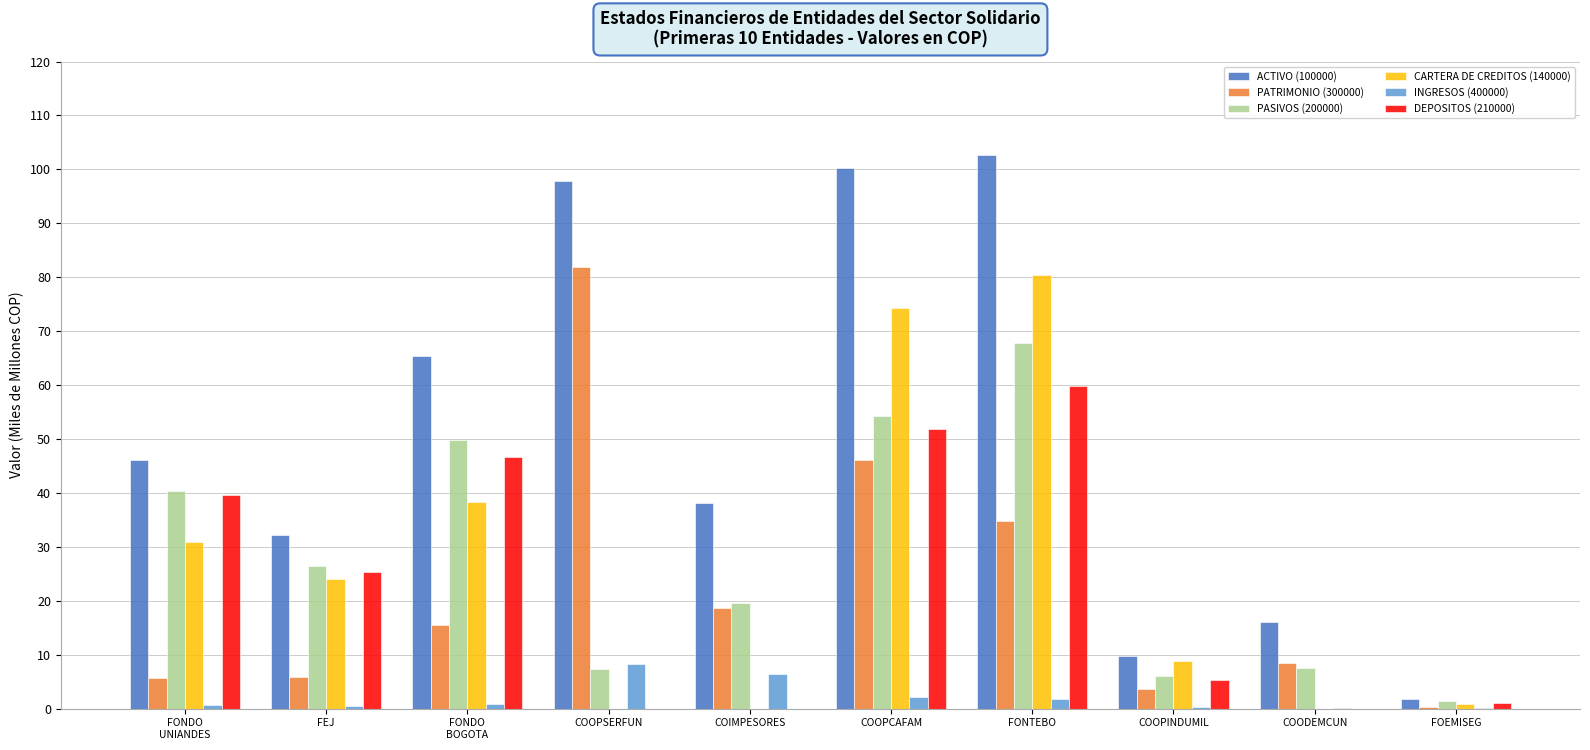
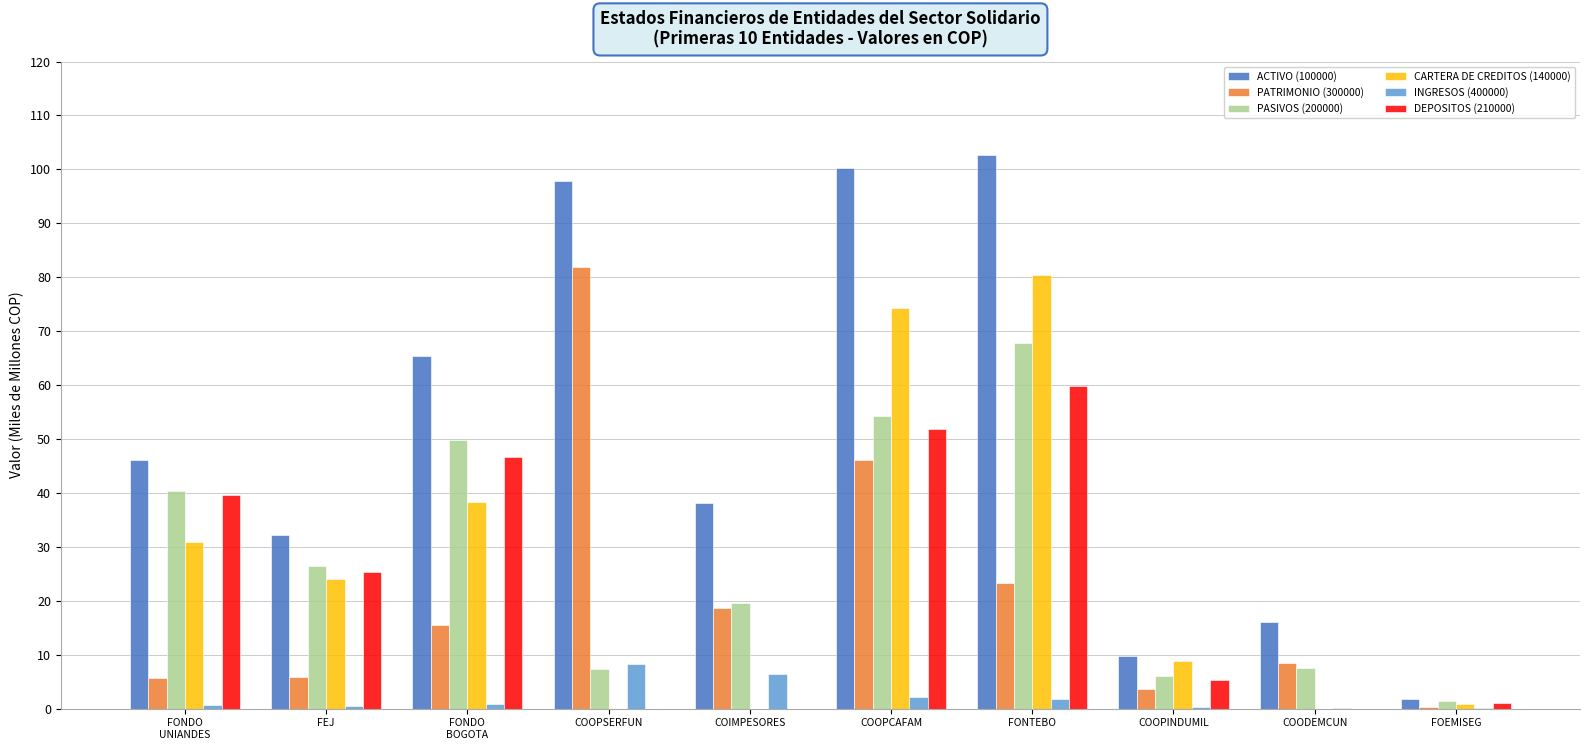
  {
    "PATRIMONIO (300000)": {
      "FONDO UNIANDES": 6,
      "FEJ": 6,
      "FONDO BOGOTA": 15,
      "COOPSERFUN": 82,
      "COIMPESORES": 19,
      "COOPCAFAM": 46,
-     "FONTEBO": 35,
+     "FONTEBO": 23,
      "COOPINDUMIL": 4,
      "COODEMCUN": 9
    },
    "PASIVOS (200000)": {
      "FONDO UNIANDES": 40,
      "FEJ": 26,
      "FONDO BOGOTA": 50,
      "COOPSERFUN": 7,
      "COIMPESORES": 20,
      "COOPCAFAM": 54,
      "FONTEBO": 68,
      "COOPINDUMIL": 6,
      "COODEMCUN": 7,
      "FOEMISEG": 1
    },
    "CARTERA DE CREDITOS (140000)": {
      "FONDO UNIANDES": 31,
      "FEJ": 24,
      "FONDO BOGOTA": 38,
      "COOPSERFUN": 0,
      "COIMPESORES": 0,
      "COOPCAFAM": 74,
      "FONTEBO": 80,
      "COOPINDUMIL": 9,
      "COODEMCUN": 0,
      "FOEMISEG": 1
    },
    "DEPOSITOS (210000)": {
      "FONDO UNIANDES": 40,
      "FEJ": 25,
      "FONDO BOGOTA": 47,
      "COOPSERFUN": 0,
      "COIMPESORES": 0,
      "COOPCAFAM": 52,
      "FONTEBO": 60,
      "COOPINDUMIL": 5,
      "COODEMCUN": 0,
      "FOEMISEG": 1
    }
  }
